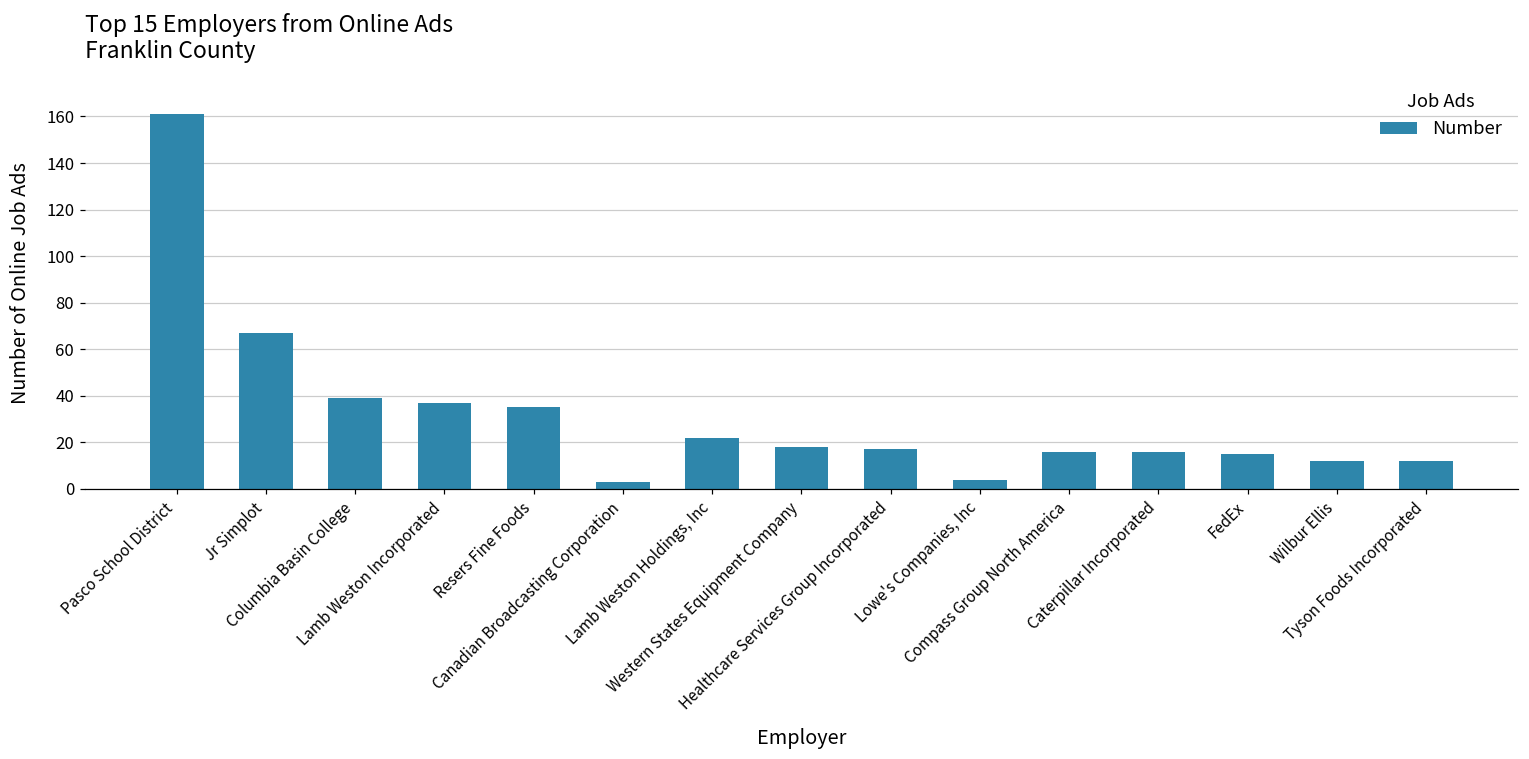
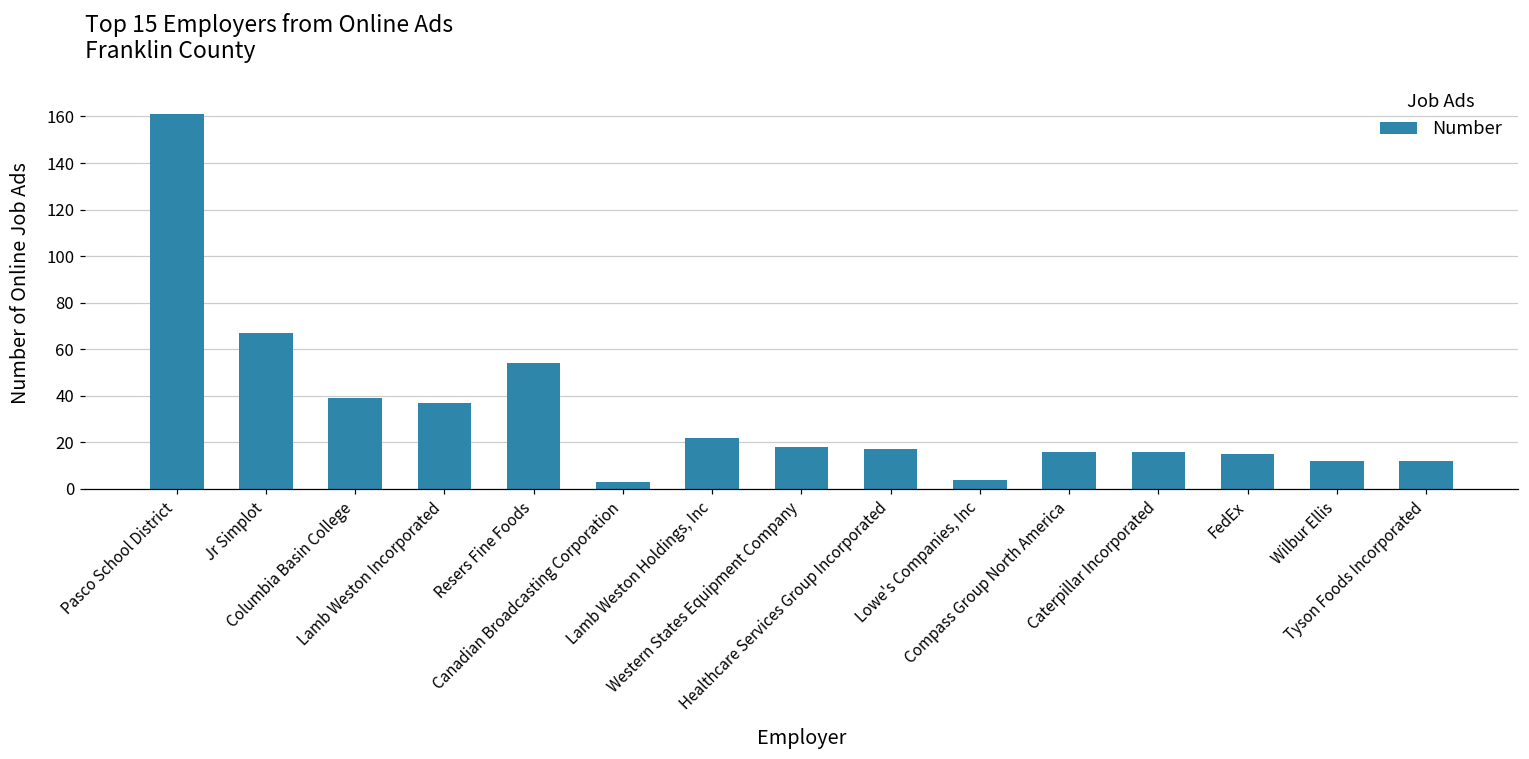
  {
    "Pasco School District": 161,
    "Jr Simplot": 67,
    "Columbia Basin College": 39,
    "Lamb Weston Incorporated": 37,
-   "Resers Fine Foods": 35,
+   "Resers Fine Foods": 54,
    "Canadian Broadcasting Corporation": 3,
    "Lamb Weston Holdings, Inc": 22,
    "Western States Equipment Company": 18,
    "Healthcare Services Group Incorporated": 17,
    "Lowe's Companies, Inc": 4,
    "Compass Group North America": 16,
    "Caterpillar Incorporated": 16,
    "FedEx": 15,
    "Wilbur Ellis": 12,
    "Tyson Foods Incorporated": 12
  }
